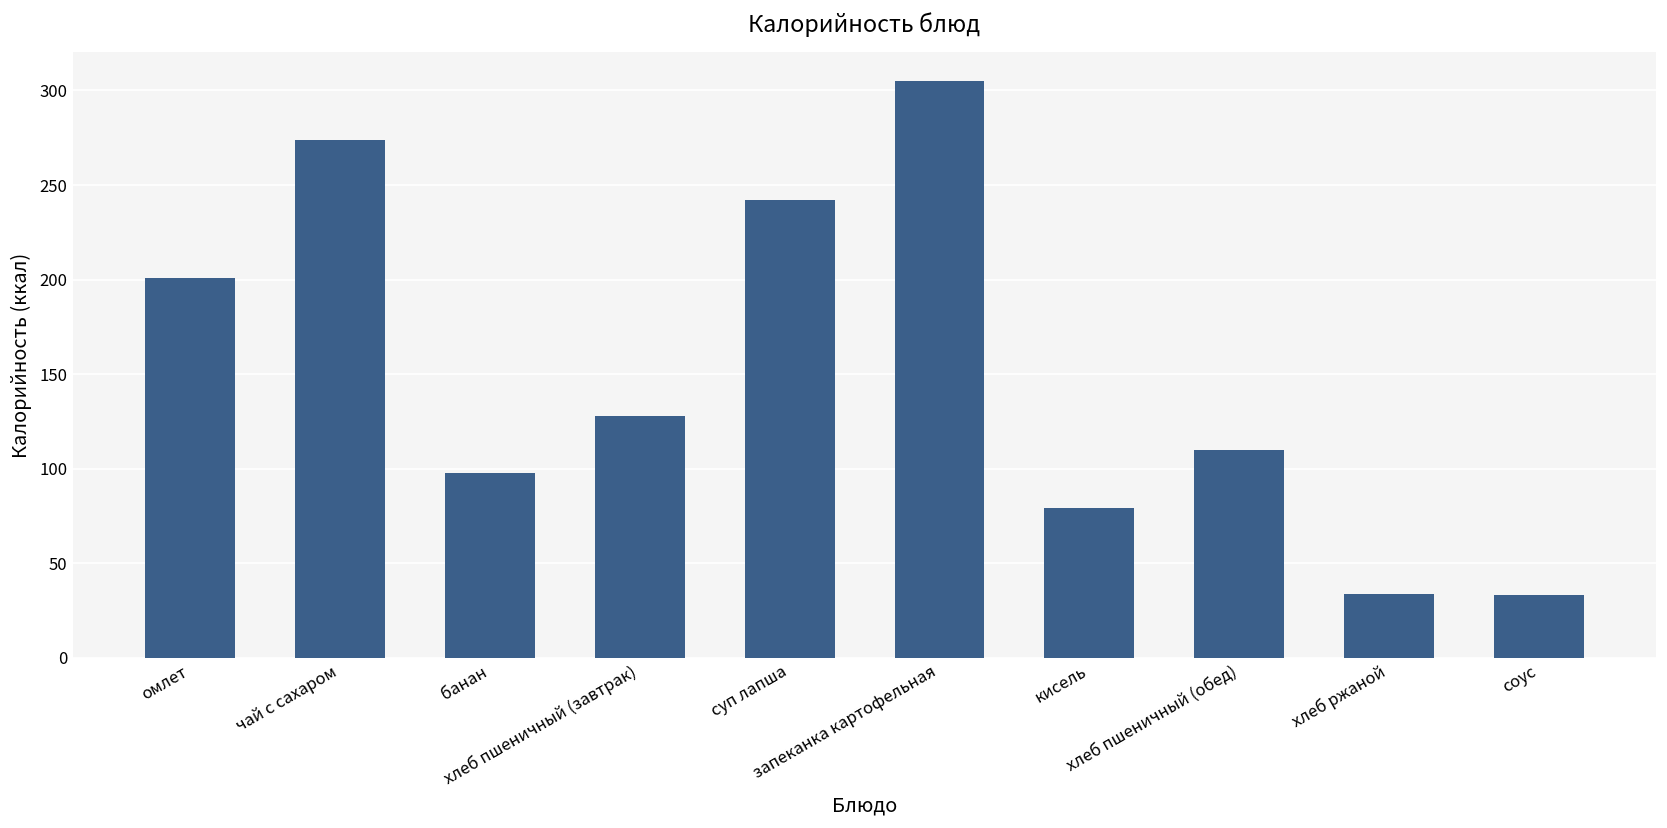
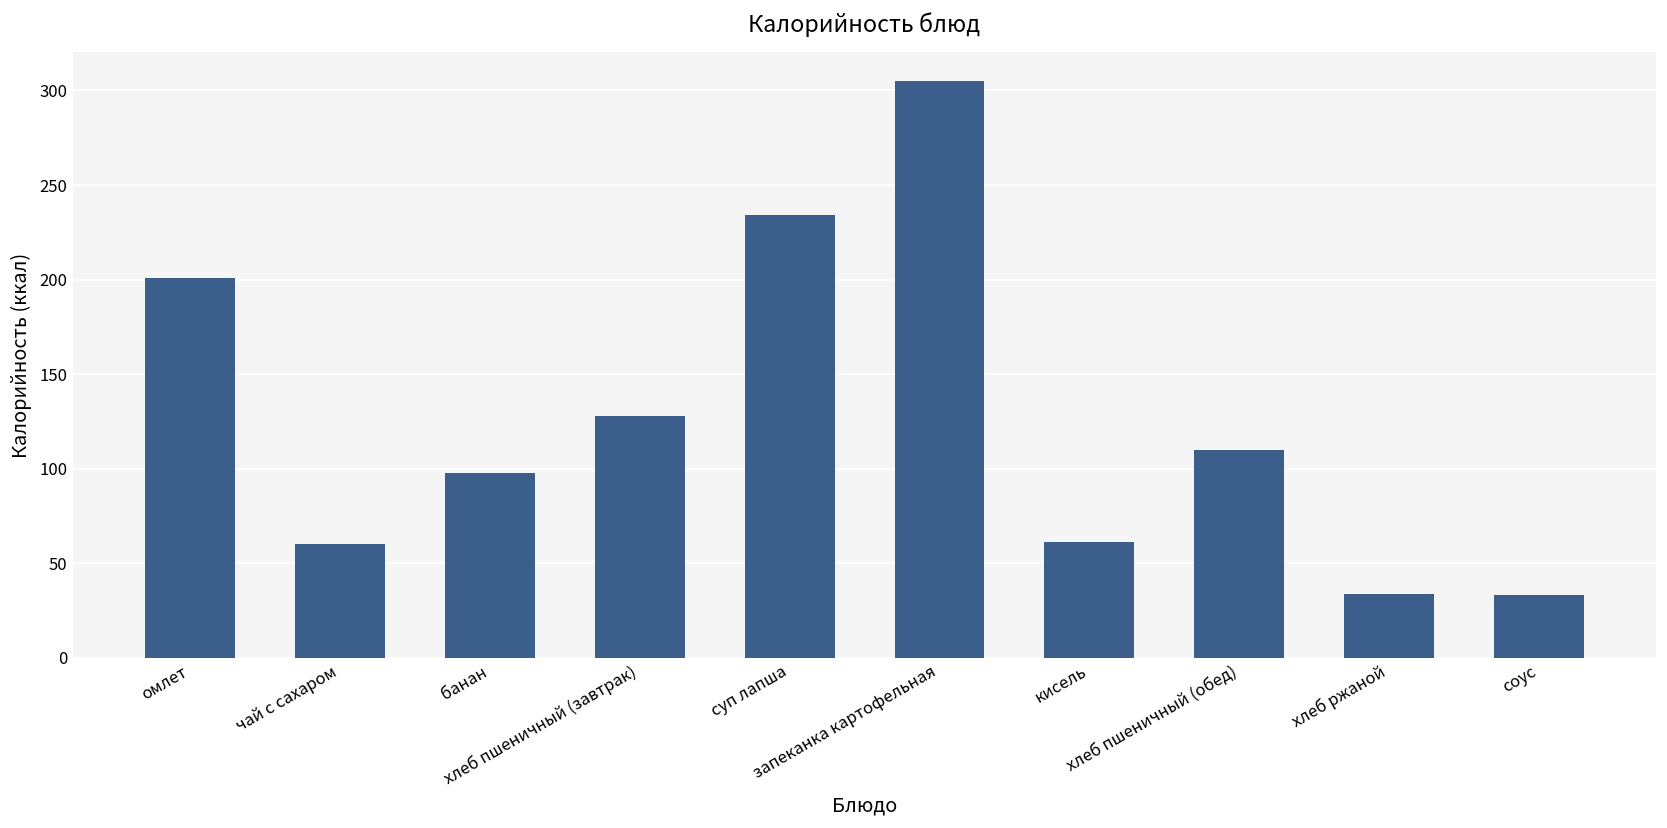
  {
    "омлет": 201,
-   "чай с сахаром": 274,
+   "чай с сахаром": 60,
    "банан": 98,
    "хлеб пшеничный (завтрак)": 128,
-   "суп лапша": 242,
+   "суп лапша": 234,
    "запеканка картофельная": 305,
-   "кисель": 79,
+   "кисель": 61,
    "хлеб пшеничный (обед)": 110,
    "хлеб ржаной": 34,
    "соус": 33
  }
